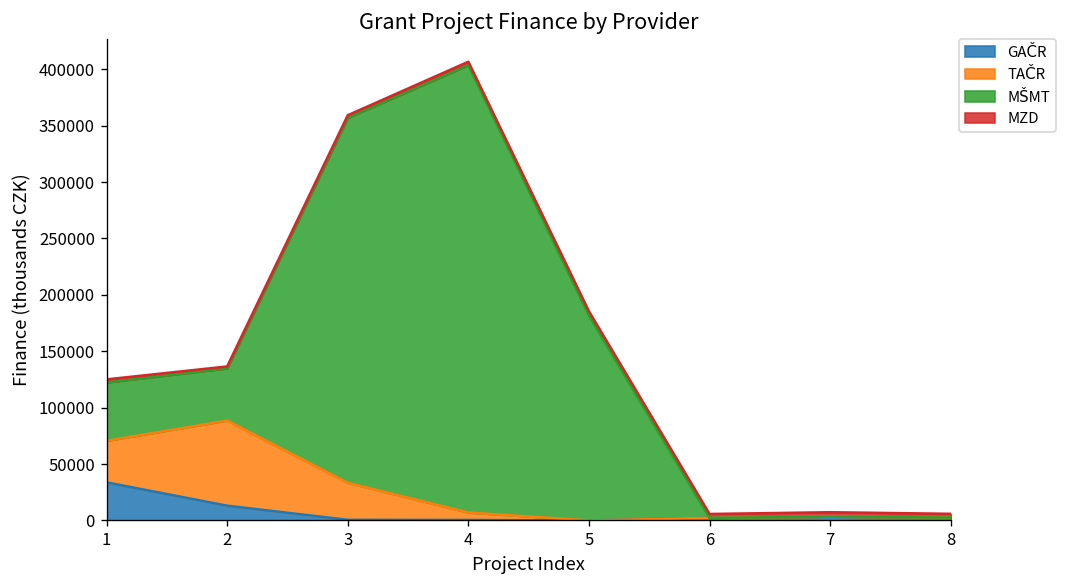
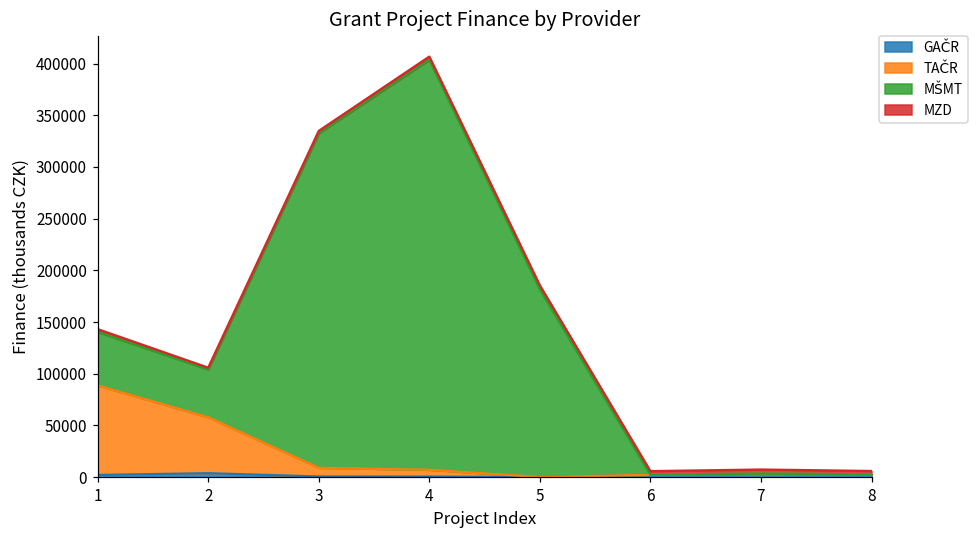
  {
    "GAČR": {
-     "1": 30000,
-     "2": 10000,
+     "1": 0,
+     "2": 0,
      "3": 0,
      "4": 0
    },
    "TAČR": {
-     "1": 40000,
-     "2": 80000,
-     "3": 30000,
+     "1": 90000,
+     "2": 50000,
+     "3": 10000,
      "4": 10000
    },
    "MŠMT": {
      "4": 400000,
      "5": 180000
    },
    "MZD": {
      "4": 0,
      "5": 0,
      "6": 0,
      "7": 0,
      "8": 0
    }
  }
